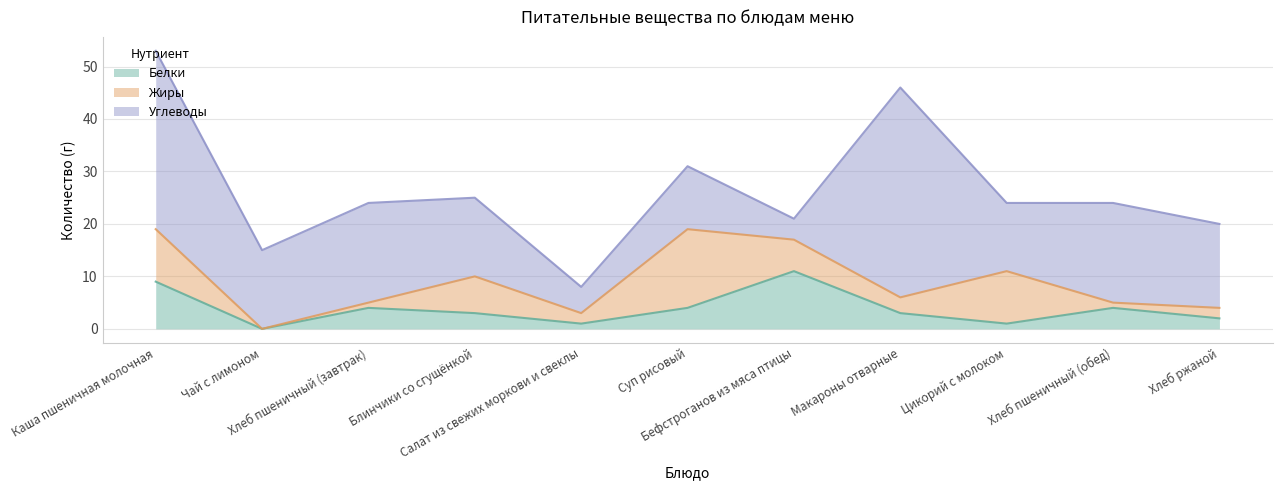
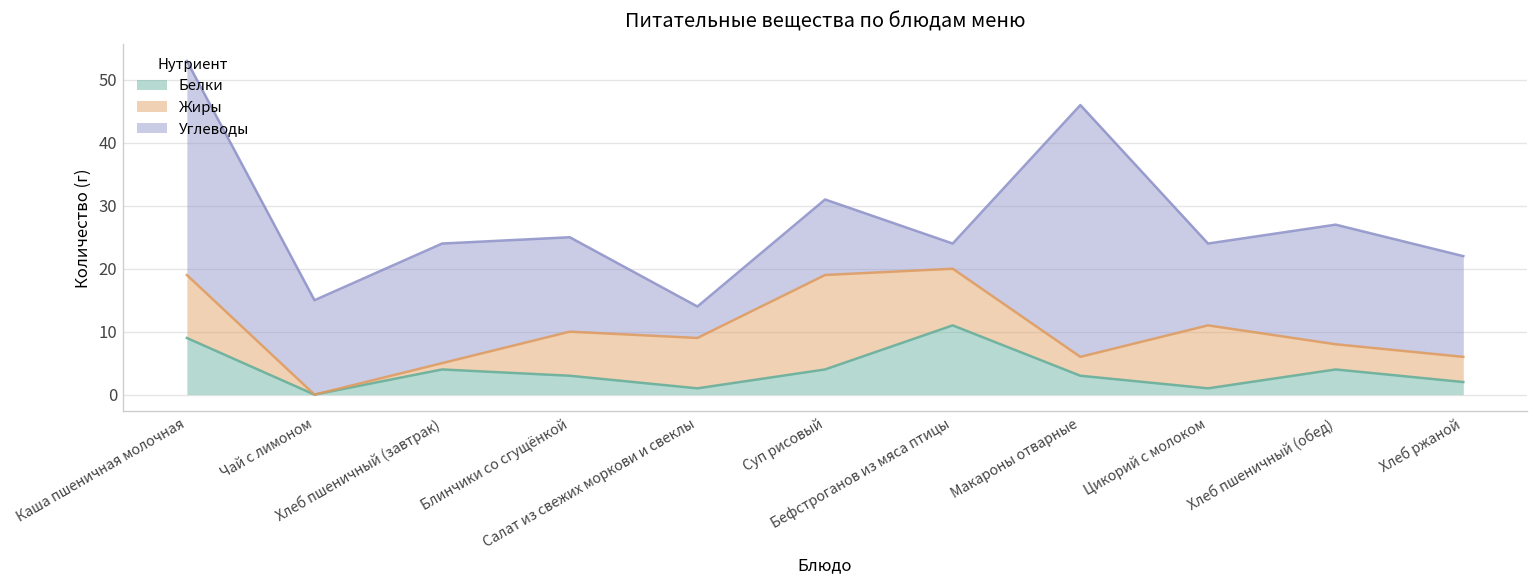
  {
    "Жиры": {
      "Каша пшеничная молочная": 10,
      "Хлеб пшеничный (завтрак)": 1,
      "Блинчики со сгущёнкой": 7,
-     "Салат из свежих моркови и свеклы": 2,
+     "Салат из свежих моркови и свеклы": 8,
      "Суп рисовый": 15,
-     "Бефстроганов из мяса птицы": 6,
+     "Бефстроганов из мяса птицы": 9,
      "Макароны отварные": 3,
      "Цикорий с молоком": 10,
-     "Хлеб пшеничный (обед)": 1,
-     "Хлеб ржаной": 2
+     "Хлеб пшеничный (обед)": 4,
+     "Хлеб ржаной": 4
    }
  }
